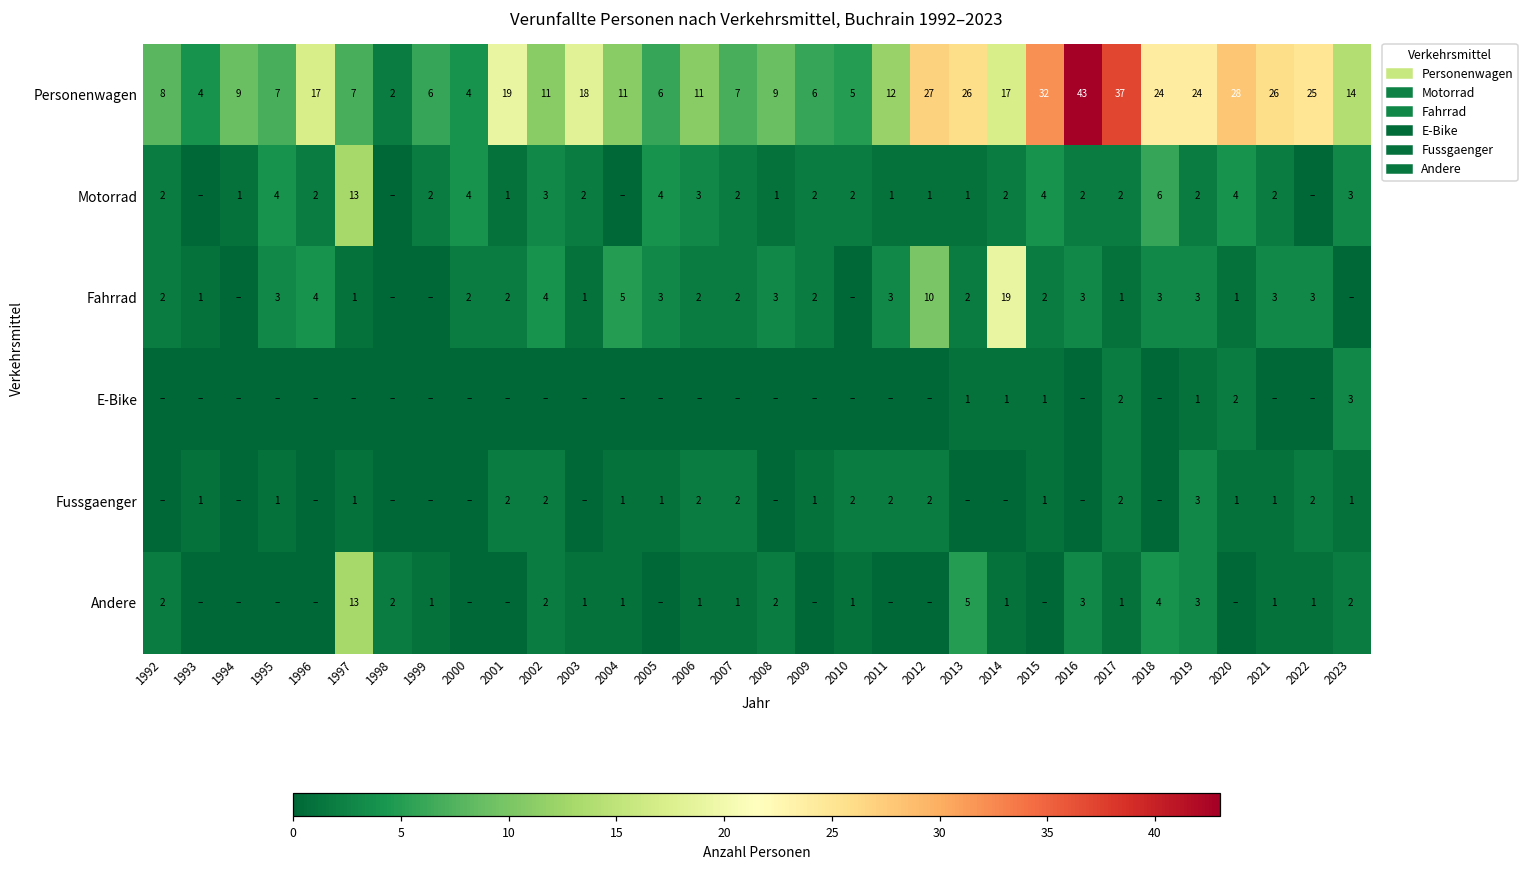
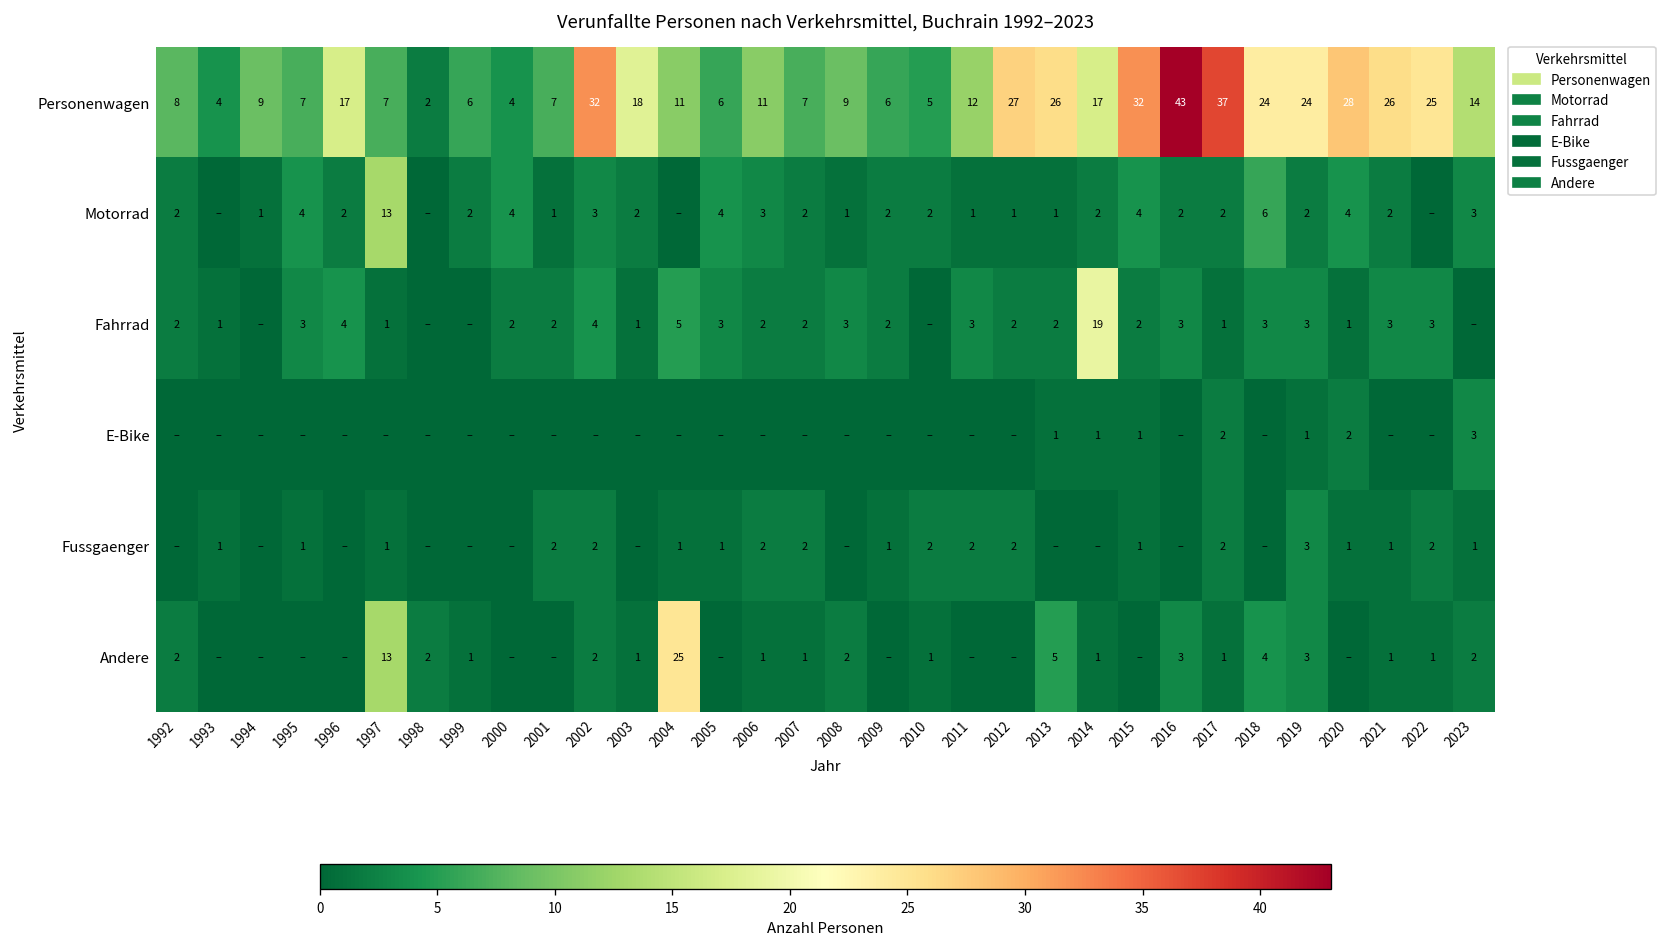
  {
    "Personenwagen": {
      "1992": 8,
      "1993": 4,
      "1994": 9,
      "1995": 7,
      "1996": 17,
      "1997": 7,
      "1998": 2,
      "1999": 6,
      "2000": 4,
-     "2001": 19,
-     "2002": 11,
+     "2001": 7,
+     "2002": 32,
      "2003": 18,
      "2004": 11,
      "2005": 6,
      "2006": 11,
      "2007": 7,
      "2008": 9,
      "2009": 6,
      "2010": 5,
      "2011": 12,
      "2012": 27,
      "2013": 26,
      "2014": 17,
      "2015": 32,
      "2016": 43,
      "2017": 37,
      "2018": 24,
      "2019": 24,
      "2020": 28,
      "2021": 26,
      "2022": 25,
      "2023": 14
    },
    "Motorrad": {
      "1992": 2,
      "1994": 1,
      "1995": 4,
      "1996": 2,
      "1997": 13,
      "1999": 2,
      "2000": 4,
      "2001": 1,
      "2002": 3,
      "2003": 2,
      "2005": 4,
      "2006": 3,
      "2007": 2,
      "2008": 1,
      "2009": 2,
      "2010": 2,
      "2011": 1,
      "2012": 1,
      "2013": 1,
      "2014": 2,
      "2015": 4,
      "2016": 2,
      "2017": 2,
      "2018": 6,
      "2019": 2,
      "2020": 4,
      "2021": 2,
      "2023": 3
    },
    "Fahrrad": {
      "1992": 2,
      "1993": 1,
      "1995": 3,
      "1996": 4,
      "1997": 1,
      "2000": 2,
      "2001": 2,
      "2002": 4,
      "2003": 1,
      "2004": 5,
      "2005": 3,
      "2006": 2,
      "2007": 2,
      "2008": 3,
      "2009": 2,
      "2011": 3,
-     "2012": 10,
+     "2012": 2,
      "2013": 2,
      "2014": 19,
      "2015": 2,
      "2016": 3,
      "2017": 1,
      "2018": 3,
      "2019": 3,
      "2020": 1,
      "2021": 3,
      "2022": 3
    },
    "E-Bike": {
      "2013": 1,
      "2014": 1,
      "2015": 1,
      "2017": 2,
      "2019": 1,
      "2020": 2,
      "2023": 3
    },
    "Fussgaenger": {
      "1993": 1,
      "1995": 1,
      "1997": 1,
      "2001": 2,
      "2002": 2,
      "2004": 1,
      "2005": 1,
      "2006": 2,
      "2007": 2,
      "2009": 1,
      "2010": 2,
      "2011": 2,
      "2012": 2,
      "2015": 1,
      "2017": 2,
      "2019": 3,
      "2020": 1,
      "2021": 1,
      "2022": 2,
      "2023": 1
    },
    "Andere": {
      "1992": 2,
      "1997": 13,
      "1998": 2,
      "1999": 1,
      "2002": 2,
      "2003": 1,
-     "2004": 1,
+     "2004": 25,
      "2006": 1,
      "2007": 1,
      "2008": 2,
      "2010": 1,
      "2013": 5,
      "2014": 1,
      "2016": 3,
      "2017": 1,
      "2018": 4,
      "2019": 3,
      "2021": 1,
      "2022": 1,
      "2023": 2
    }
  }
